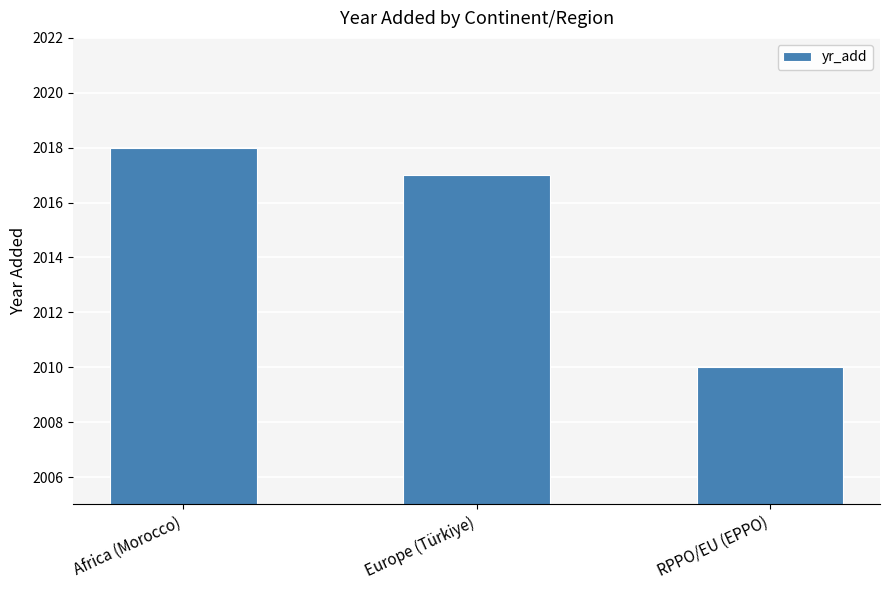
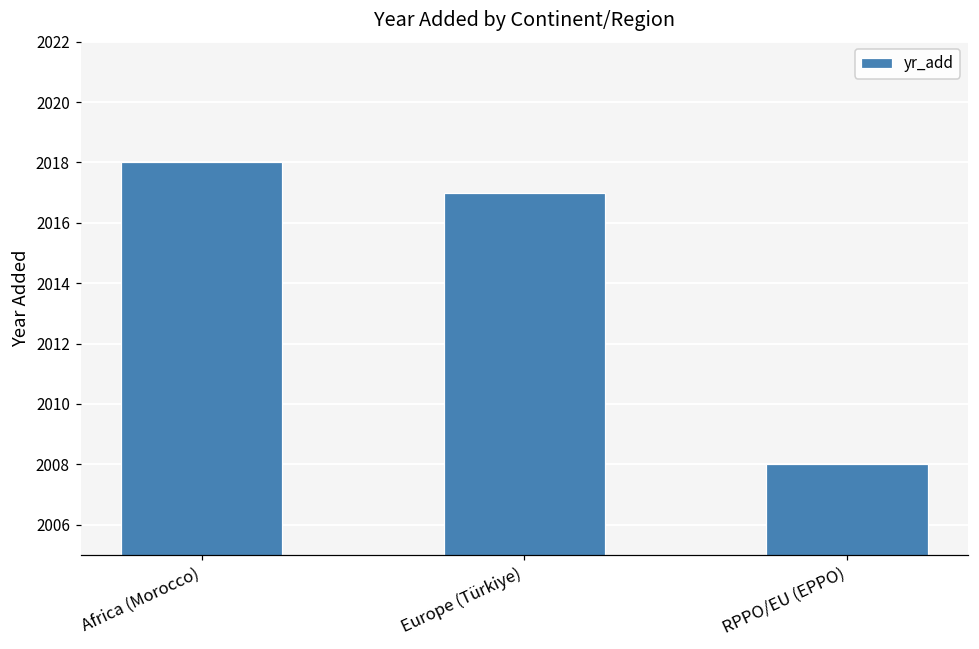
  {
    "Africa (Morocco)": 2018,
    "Europe (Türkiye)": 2017,
-   "RPPO/EU (EPPO)": 2010
+   "RPPO/EU (EPPO)": 2008
  }
